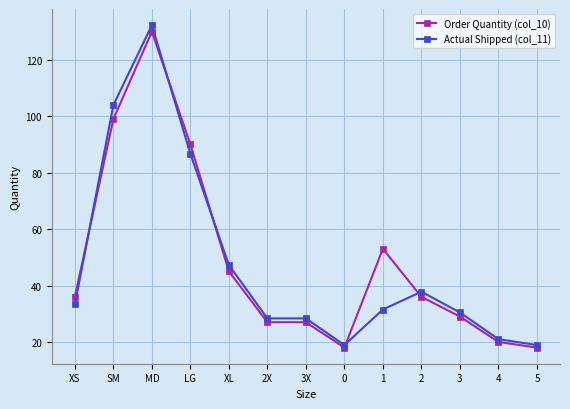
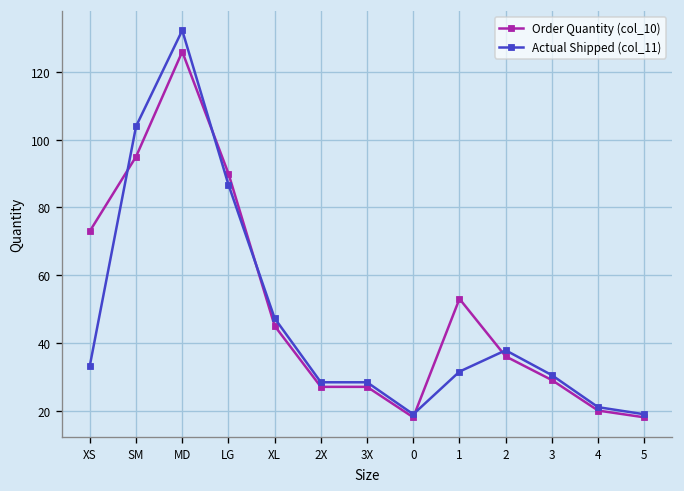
  {
    "Order Quantity (col_10)": {
-     "XS": 36,
-     "SM": 99,
-     "MD": 130,
+     "XS": 73,
+     "SM": 95,
+     "MD": 126,
      "LG": 90,
      "XL": 45,
      "2X": 27,
      "3X": 27,
      "1": 53,
      "2": 36,
      "3": 29,
      "4": 20
    },
    "Actual Shipped (col_11)": {
      "XS": 33,
      "SM": 104,
      "MD": 132,
      "LG": 87,
      "XL": 47,
      "2X": 28,
      "3X": 28,
      "1": 32,
      "2": 38,
      "3": 30,
      "4": 21
    }
  }
